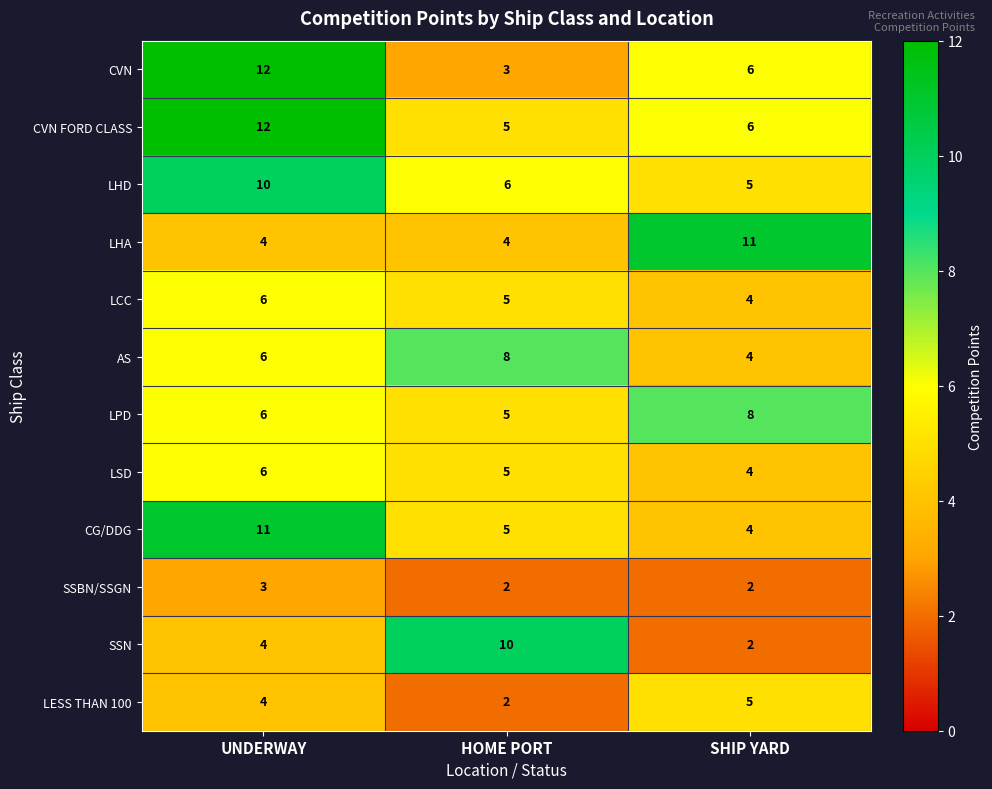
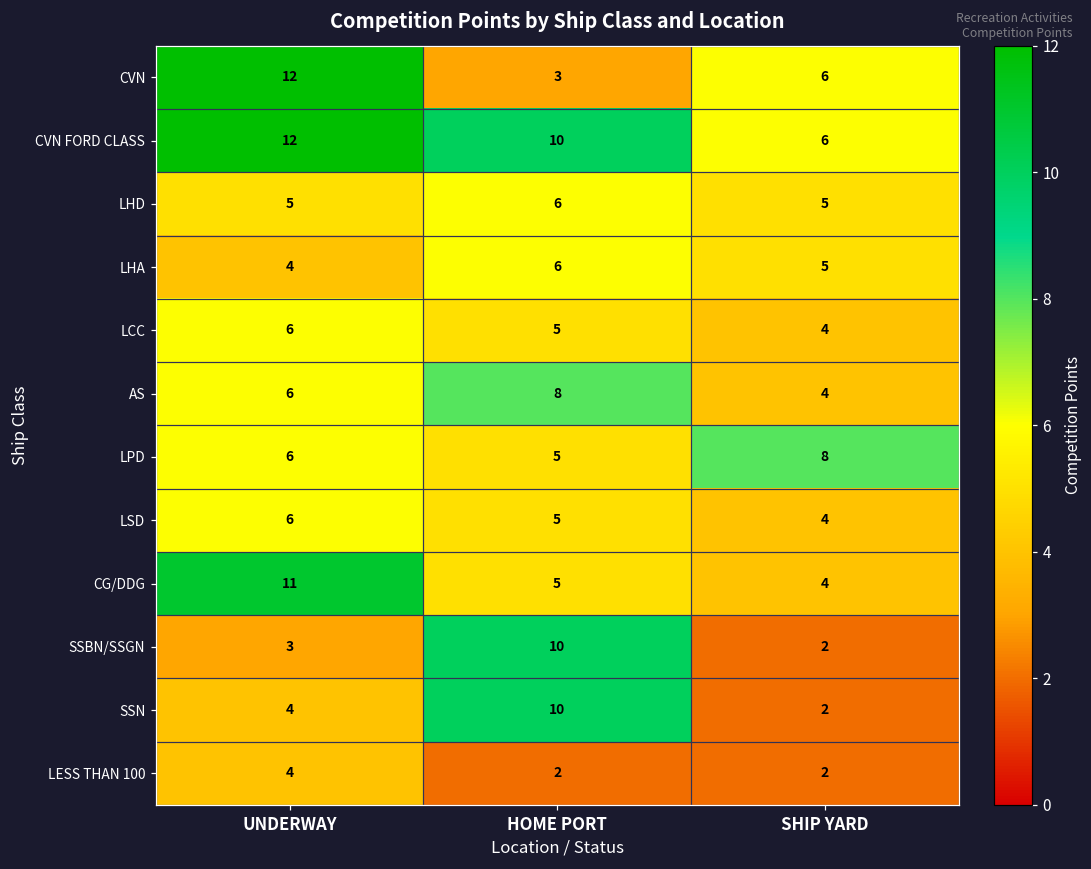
  {
    "CVN": {
      "UNDERWAY": 12,
      "HOME PORT": 3,
      "SHIP YARD": 6
    },
    "CVN FORD CLASS": {
      "UNDERWAY": 12,
-     "HOME PORT": 5,
+     "HOME PORT": 10,
      "SHIP YARD": 6
    },
    "LHD": {
-     "UNDERWAY": 10,
+     "UNDERWAY": 5,
      "HOME PORT": 6,
      "SHIP YARD": 5
    },
    "LHA": {
      "UNDERWAY": 4,
-     "HOME PORT": 4,
-     "SHIP YARD": 11
+     "HOME PORT": 6,
+     "SHIP YARD": 5
    },
    "LCC": {
      "UNDERWAY": 6,
      "HOME PORT": 5,
      "SHIP YARD": 4
    },
    "AS": {
      "UNDERWAY": 6,
      "HOME PORT": 8,
      "SHIP YARD": 4
    },
    "LPD": {
      "UNDERWAY": 6,
      "HOME PORT": 5,
      "SHIP YARD": 8
    },
    "LSD": {
      "UNDERWAY": 6,
      "HOME PORT": 5,
      "SHIP YARD": 4
    },
    "CG/DDG": {
      "UNDERWAY": 11,
      "HOME PORT": 5,
      "SHIP YARD": 4
    },
    "SSBN/SSGN": {
      "UNDERWAY": 3,
-     "HOME PORT": 2,
+     "HOME PORT": 10,
      "SHIP YARD": 2
    },
    "SSN": {
      "UNDERWAY": 4,
      "HOME PORT": 10,
      "SHIP YARD": 2
    },
    "LESS THAN 100": {
      "UNDERWAY": 4,
      "HOME PORT": 2,
-     "SHIP YARD": 5
+     "SHIP YARD": 2
    }
  }
